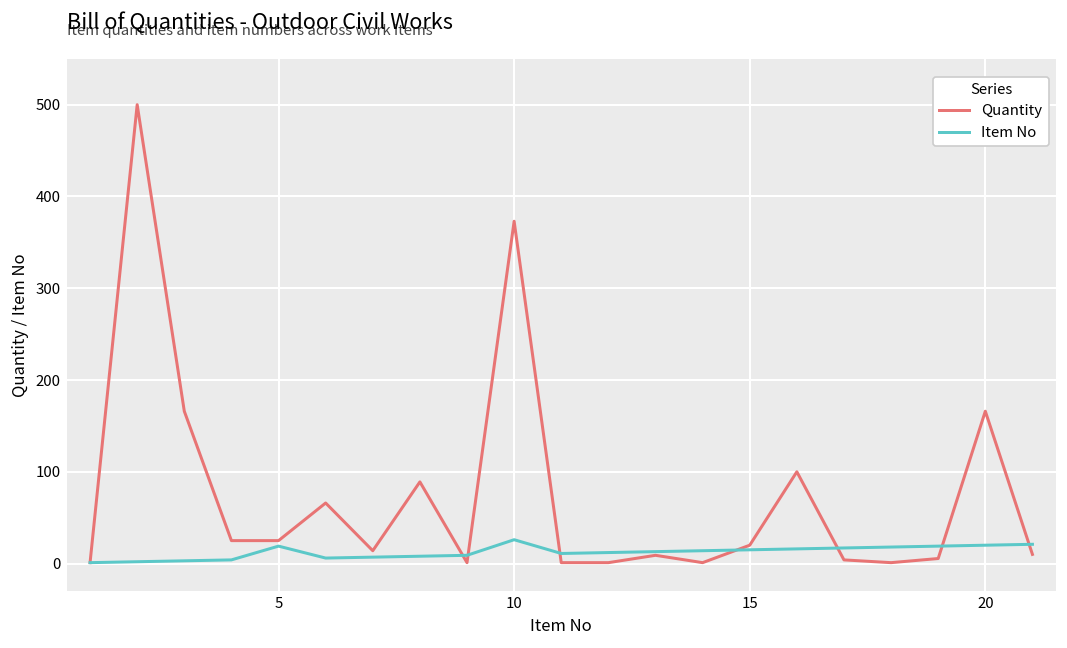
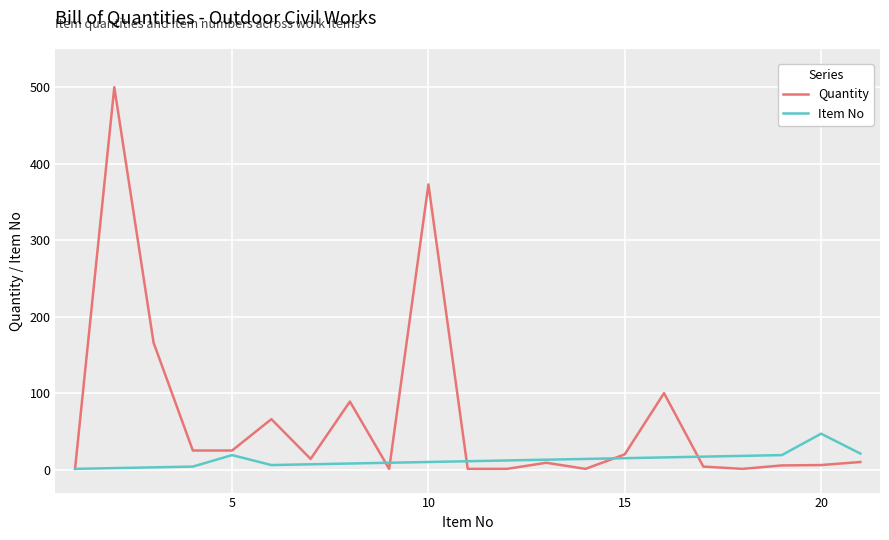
  {
    "Quantity": {
      "5": 30,
      "10": 370,
      "15": 20,
-     "20": 170
+     "20": 10
    },
    "Item No": {
      "5": 20,
-     "10": 30,
+     "10": 10,
      "15": 20,
-     "20": 20
+     "20": 50
    }
  }
